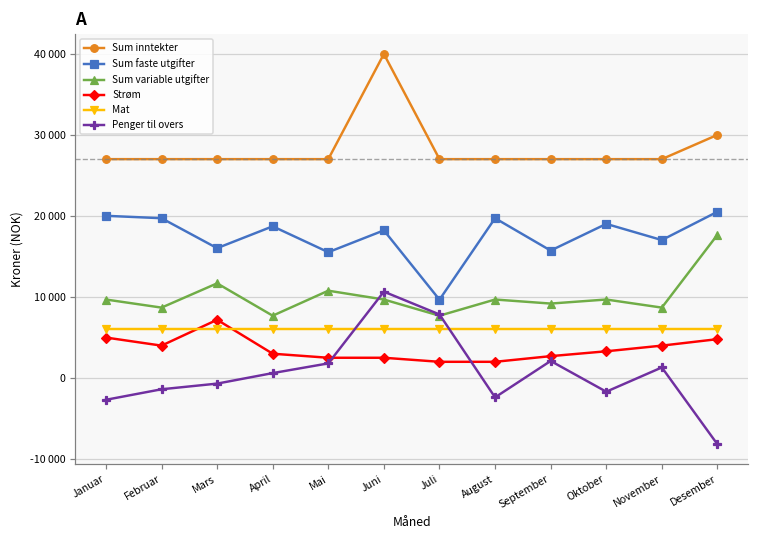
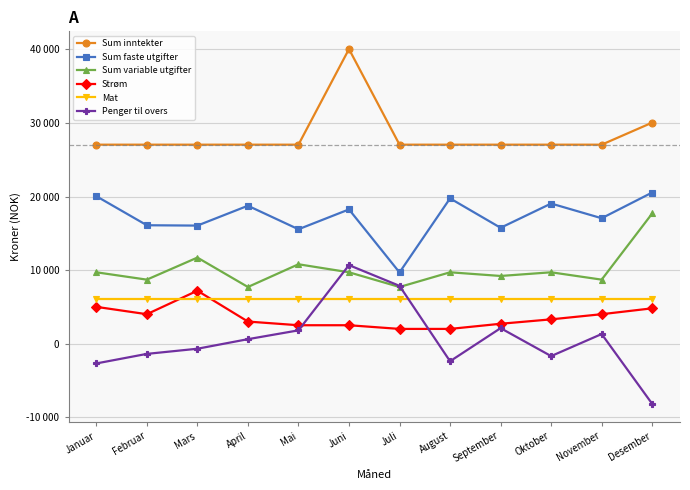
  {
    "Sum inntekter": {
      "Januar": 27000,
      "Februar": 27000,
      "Mars": 27000,
      "April": 27000,
      "Mai": 27000,
      "Juni": 40000,
      "Juli": 27000,
      "August": 27000,
      "September": 27000,
      "Oktober": 27000,
      "November": 27000,
      "Desember": 30000
    },
    "Sum faste utgifter": {
      "Januar": 20000,
-     "Februar": 20000,
+     "Februar": 16000,
      "Mars": 16000,
      "April": 19000,
      "Mai": 16000,
      "Juni": 18000,
      "Juli": 10000,
      "August": 20000,
      "September": 16000,
      "Oktober": 19000,
      "November": 17000,
      "Desember": 21000
    },
    "Sum variable utgifter": {
      "Januar": 10000,
      "Februar": 9000,
      "Mars": 12000,
      "April": 8000,
      "Mai": 11000,
      "Juni": 10000,
      "August": 10000,
      "September": 9000,
      "Oktober": 10000,
      "November": 9000,
      "Desember": 18000
    },
    "Strøm": {
      "Januar": 5000,
      "Februar": 4000,
      "Mars": 7000,
      "April": 3000,
      "Mai": 3000,
      "Juni": 3000,
      "Juli": 2000,
      "August": 2000,
      "September": 3000,
      "Oktober": 3000,
      "November": 4000,
      "Desember": 5000
    },
    "Mat": {
      "Januar": 6000,
      "Februar": 6000,
      "Mars": 6000,
      "April": 6000,
      "Mai": 6000,
      "Juni": 6000,
      "Juli": 6000,
      "August": 6000,
      "September": 6000,
      "Oktober": 6000,
      "November": 6000,
      "Desember": 6000
    },
    "Penger til overs": {
      "Januar": -3000,
      "Februar": -1000,
      "Mars": -1000,
      "April": 1000,
      "Mai": 2000,
      "Juni": 11000,
      "August": -2000,
      "September": 2000,
      "Oktober": -2000,
      "November": 1000,
      "Desember": -8000
    }
  }
